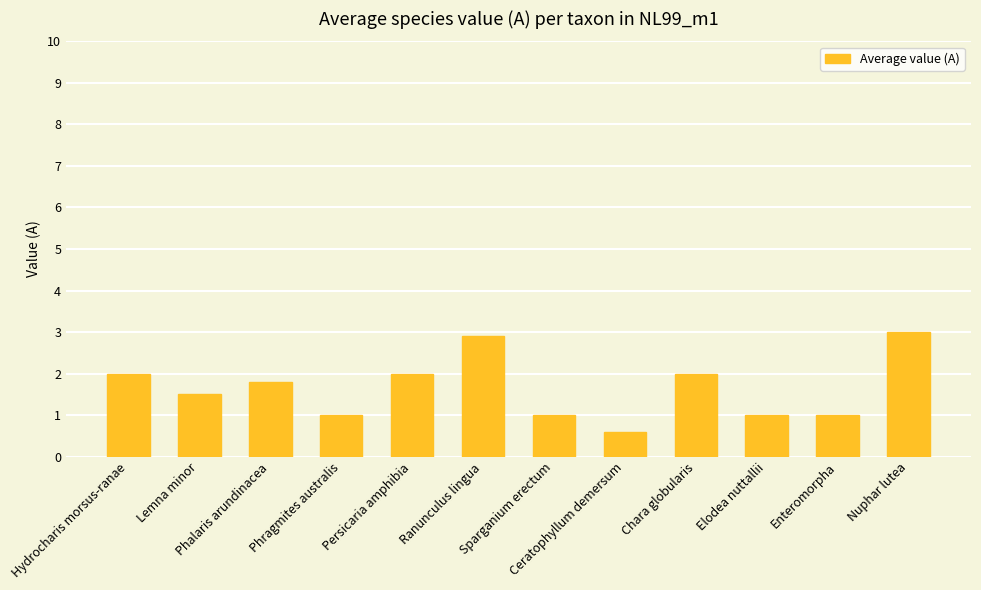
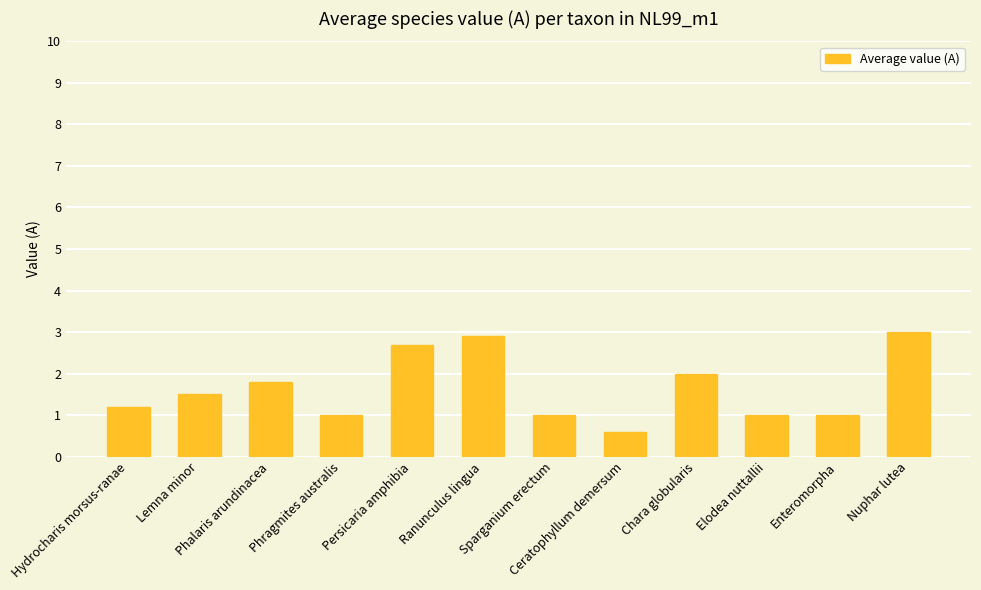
  {
-   "Hydrocharis morsus-ranae": 2.0,
+   "Hydrocharis morsus-ranae": 1.2,
    "Lemna minor": 1.5,
    "Phalaris arundinacea": 1.8,
    "Phragmites australis": 1.0,
-   "Persicaria amphibia": 2.0,
+   "Persicaria amphibia": 2.7,
    "Ranunculus lingua": 2.9,
    "Sparganium erectum": 1.0,
    "Ceratophyllum demersum": 0.6,
    "Chara globularis": 2.0,
    "Elodea nuttallii": 1.0,
    "Enteromorpha": 1.0,
    "Nuphar lutea": 3.0
  }
